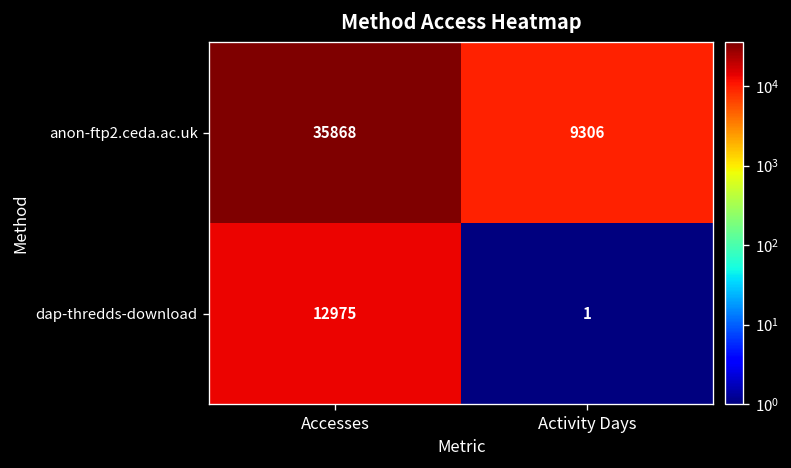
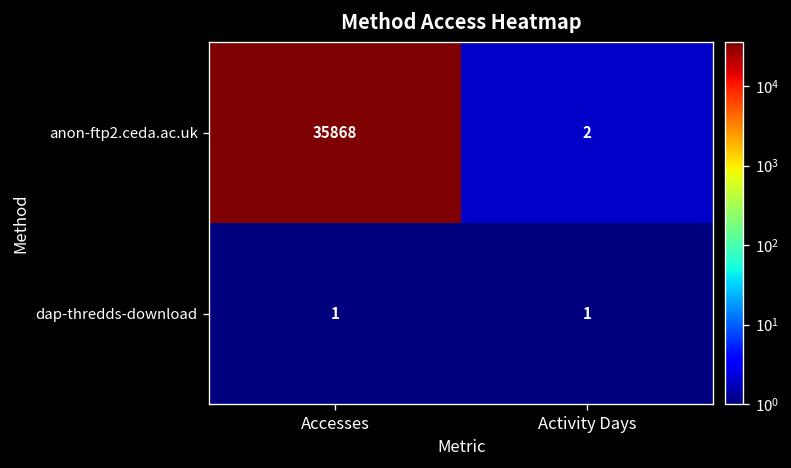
  {
    "anon-ftp2.ceda.ac.uk": {
      "Accesses": 35868,
-     "Activity Days": 9306
+     "Activity Days": 2
    },
    "dap-thredds-download": {
-     "Accesses": 12975,
+     "Accesses": 1,
      "Activity Days": 1
    }
  }
